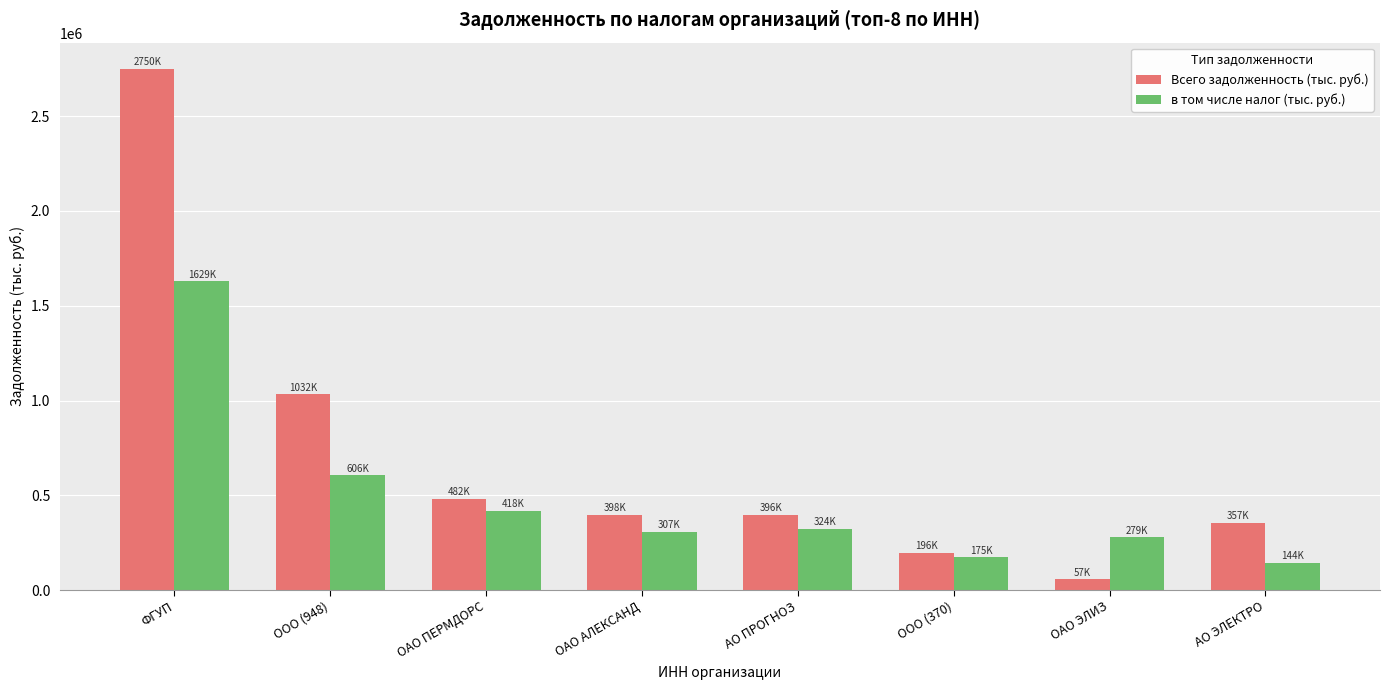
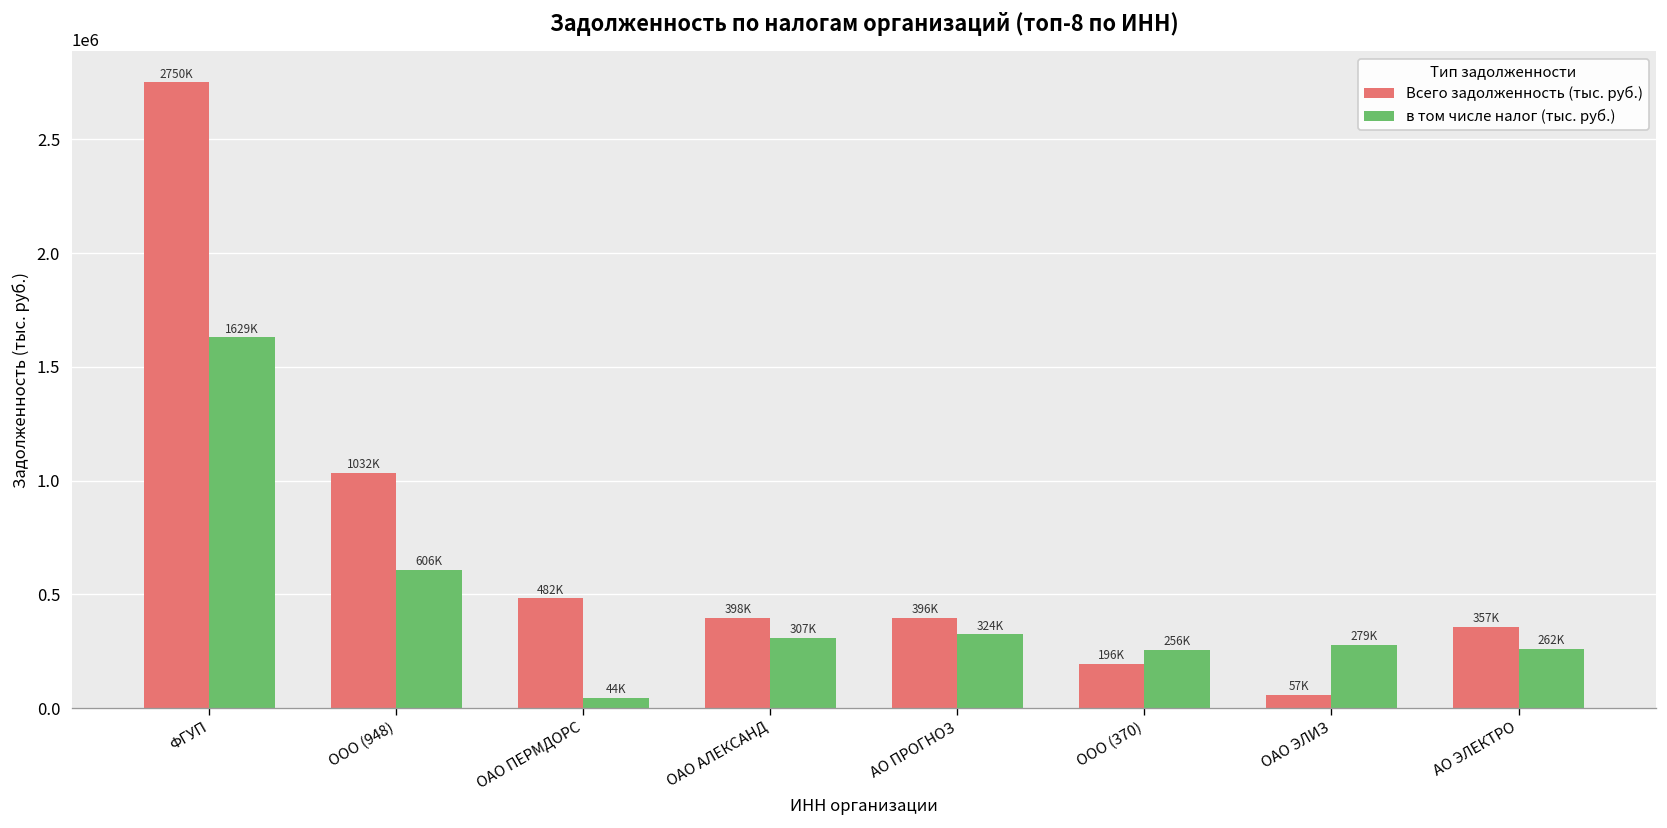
  {
    "Всего задолженность (тыс. руб.)": {
      "ФГУП": "2750K",
      "ООО (948)": "1032K",
      "ОАО ПЕРМДОРС": "482K",
      "ОАО АЛЕКСАНД": "398K",
      "АО ПРОГНОЗ": "396K",
      "ООО (370)": "196K",
      "ОАО ЭЛИЗ": "57K",
      "АО ЭЛЕКТРО": "357K"
    },
    "в том числе налог (тыс. руб.)": {
      "ФГУП": "1629K",
      "ООО (948)": "606K",
-     "ОАО ПЕРМДОРС": "418K",
+     "ОАО ПЕРМДОРС": "44K",
      "ОАО АЛЕКСАНД": "307K",
      "АО ПРОГНОЗ": "324K",
-     "ООО (370)": "175K",
+     "ООО (370)": "256K",
      "ОАО ЭЛИЗ": "279K",
-     "АО ЭЛЕКТРО": "144K"
+     "АО ЭЛЕКТРО": "262K"
    }
  }
